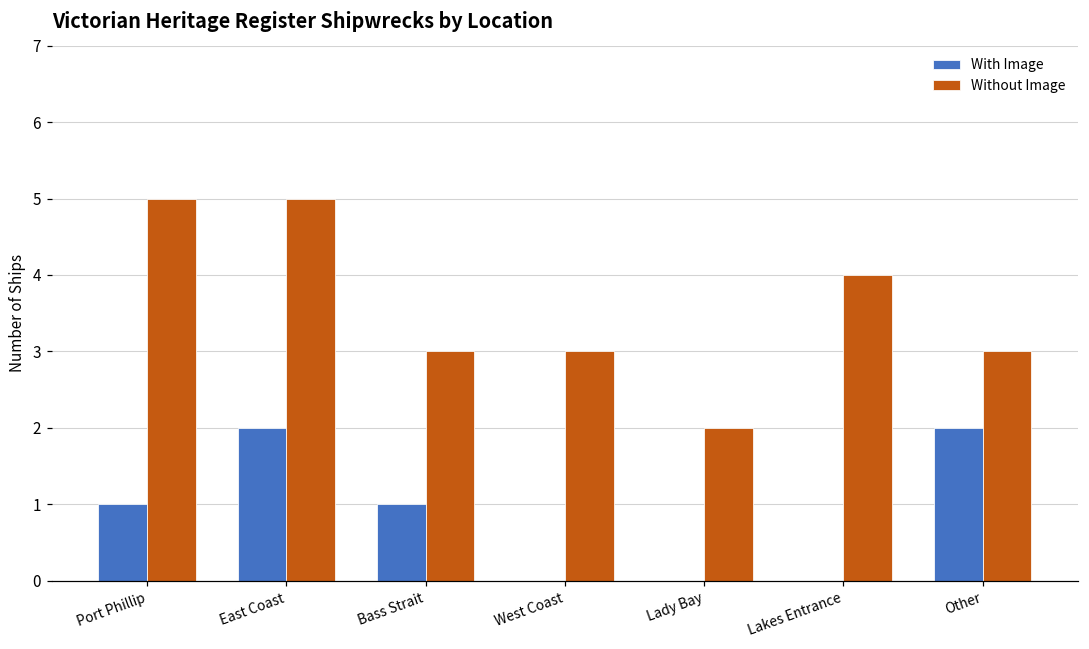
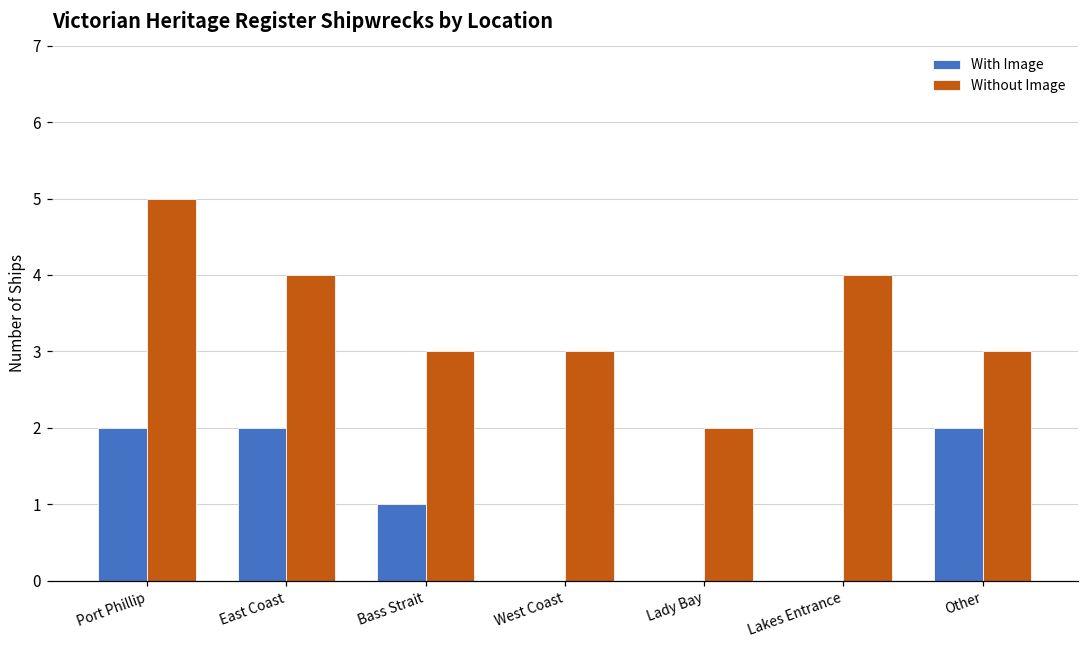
  {
    "With Image": {
-     "Port Phillip": 1,
+     "Port Phillip": 2,
      "East Coast": 2,
      "Bass Strait": 1,
      "West Coast": 0,
      "Lady Bay": 0,
      "Lakes Entrance": 0,
      "Other": 2
    },
    "Without Image": {
      "Port Phillip": 5,
-     "East Coast": 5,
+     "East Coast": 4,
      "Bass Strait": 3,
      "West Coast": 3,
      "Lady Bay": 2,
      "Lakes Entrance": 4,
      "Other": 3
    }
  }
